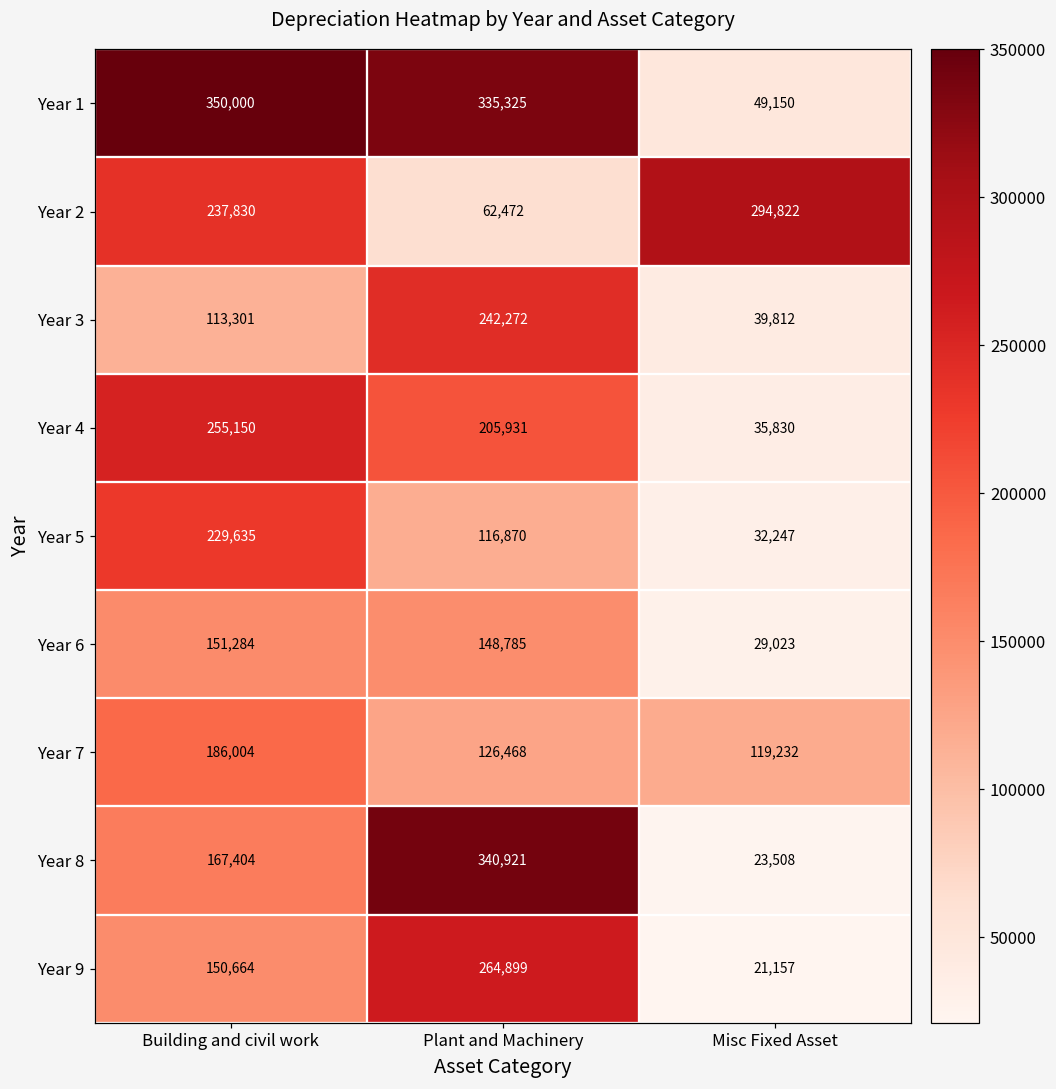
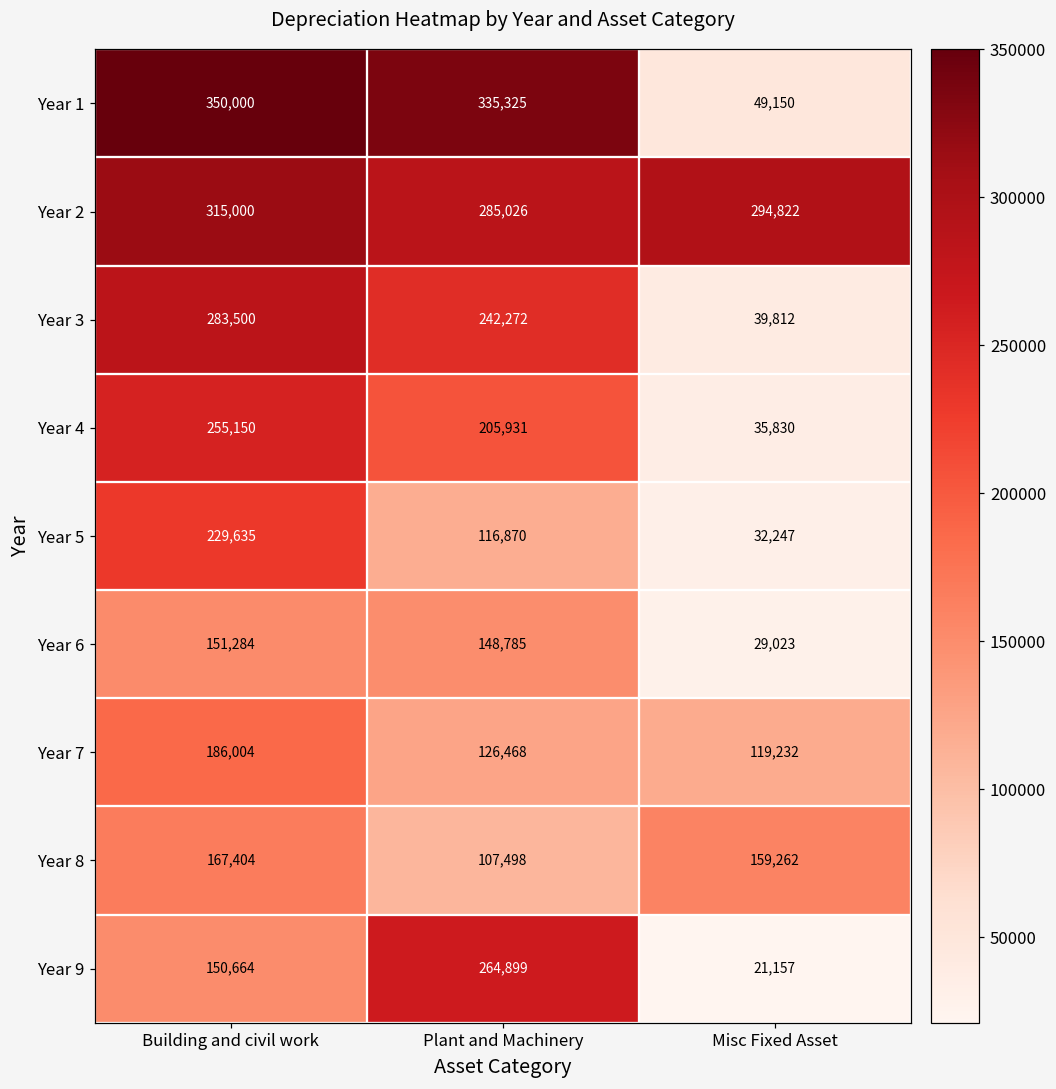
  {
    "Year 1": {
      "Building and civil work": "350,000",
      "Plant and Machinery": "335,325",
      "Misc Fixed Asset": "49,150"
    },
    "Year 2": {
-     "Building and civil work": "237,830",
-     "Plant and Machinery": "62,472",
+     "Building and civil work": "315,000",
+     "Plant and Machinery": "285,026",
      "Misc Fixed Asset": "294,822"
    },
    "Year 3": {
-     "Building and civil work": "113,301",
+     "Building and civil work": "283,500",
      "Plant and Machinery": "242,272",
      "Misc Fixed Asset": "39,812"
    },
    "Year 4": {
      "Building and civil work": "255,150",
      "Plant and Machinery": "205,931",
      "Misc Fixed Asset": "35,830"
    },
    "Year 5": {
      "Building and civil work": "229,635",
      "Plant and Machinery": "116,870",
      "Misc Fixed Asset": "32,247"
    },
    "Year 6": {
      "Building and civil work": "151,284",
      "Plant and Machinery": "148,785",
      "Misc Fixed Asset": "29,023"
    },
    "Year 7": {
      "Building and civil work": "186,004",
      "Plant and Machinery": "126,468",
      "Misc Fixed Asset": "119,232"
    },
    "Year 8": {
      "Building and civil work": "167,404",
-     "Plant and Machinery": "340,921",
-     "Misc Fixed Asset": "23,508"
+     "Plant and Machinery": "107,498",
+     "Misc Fixed Asset": "159,262"
    },
    "Year 9": {
      "Building and civil work": "150,664",
      "Plant and Machinery": "264,899",
      "Misc Fixed Asset": "21,157"
    }
  }
